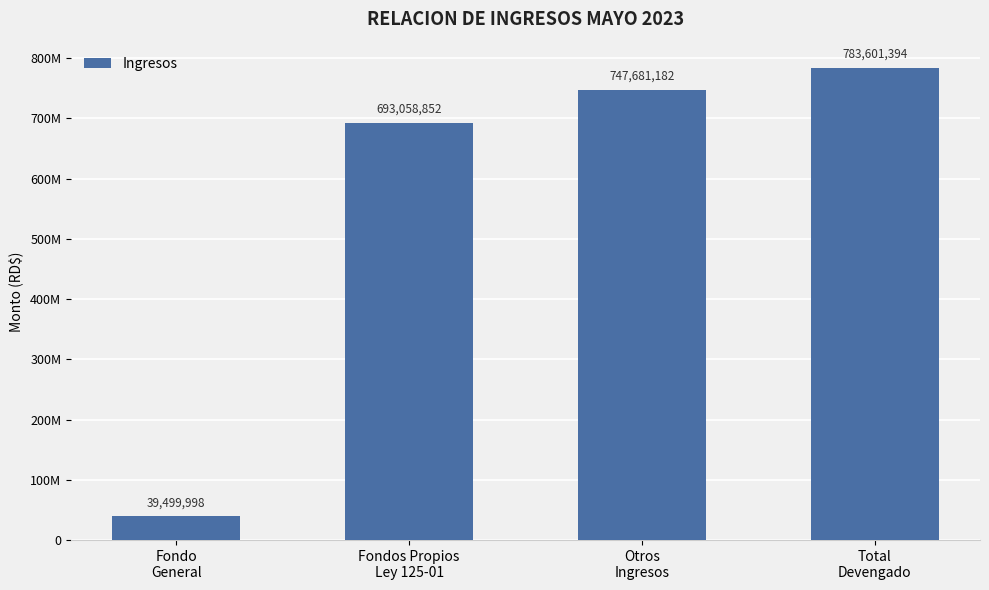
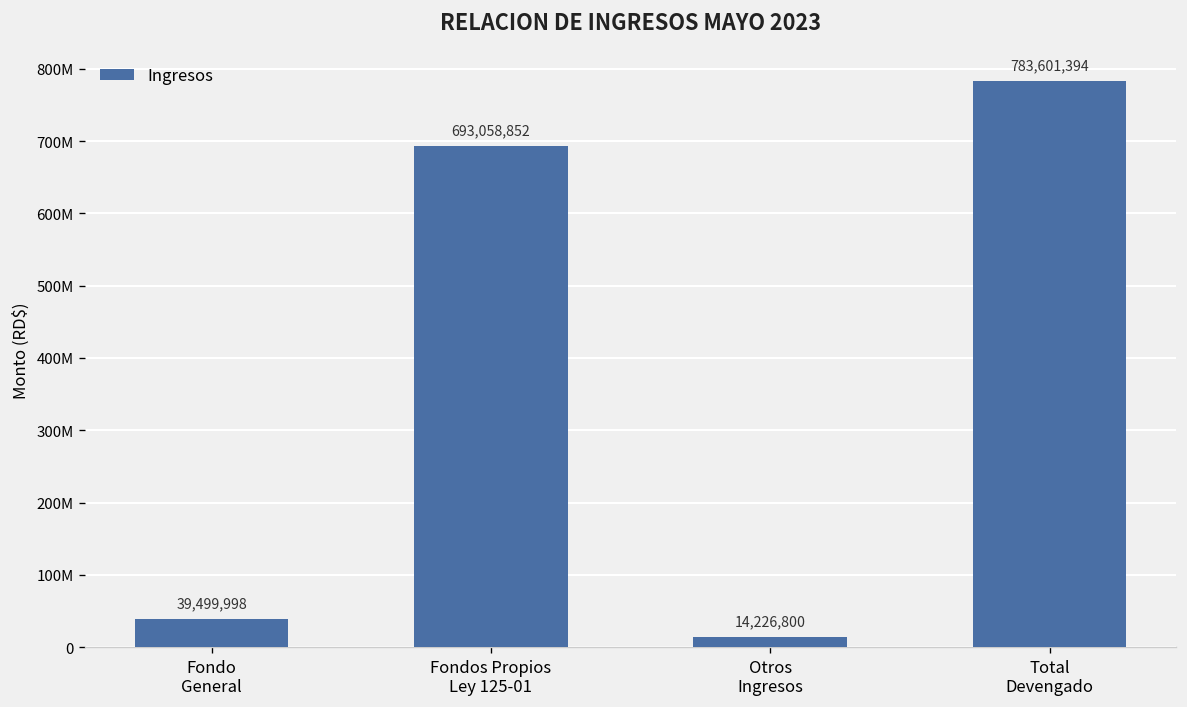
  {
    "Fondo General": "39,499,998",
    "Fondos Propios Ley 125-01": "693,058,852",
-   "Otros Ingresos": "747,681,182",
+   "Otros Ingresos": "14,226,800",
    "Total Devengado": "783,601,394"
  }
